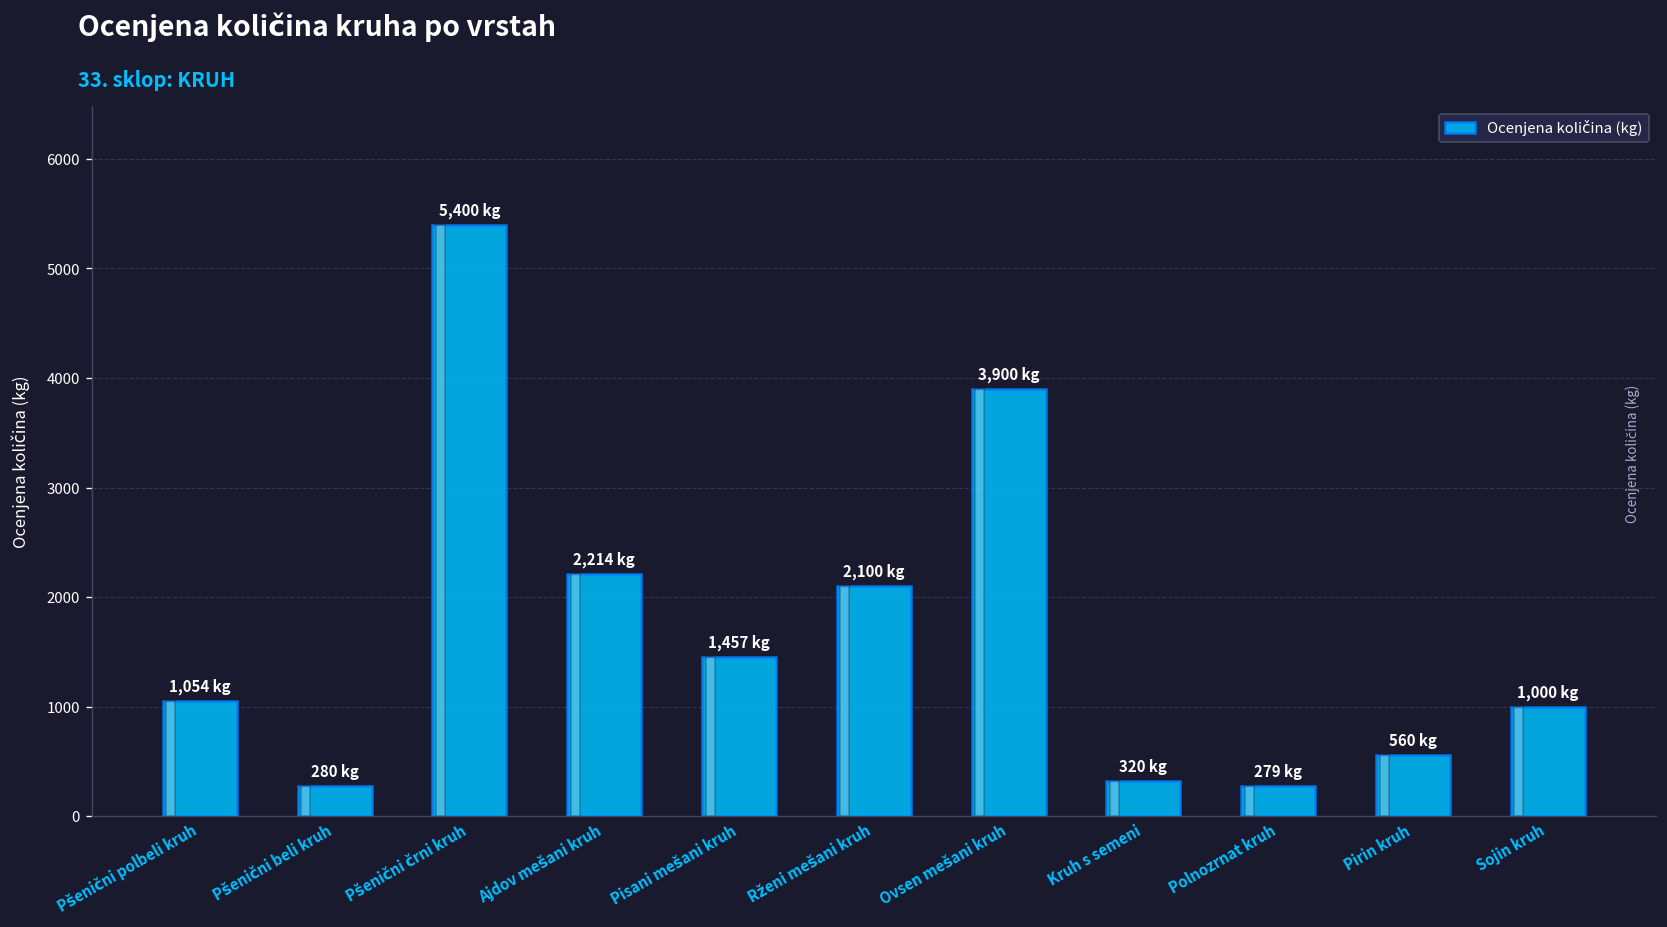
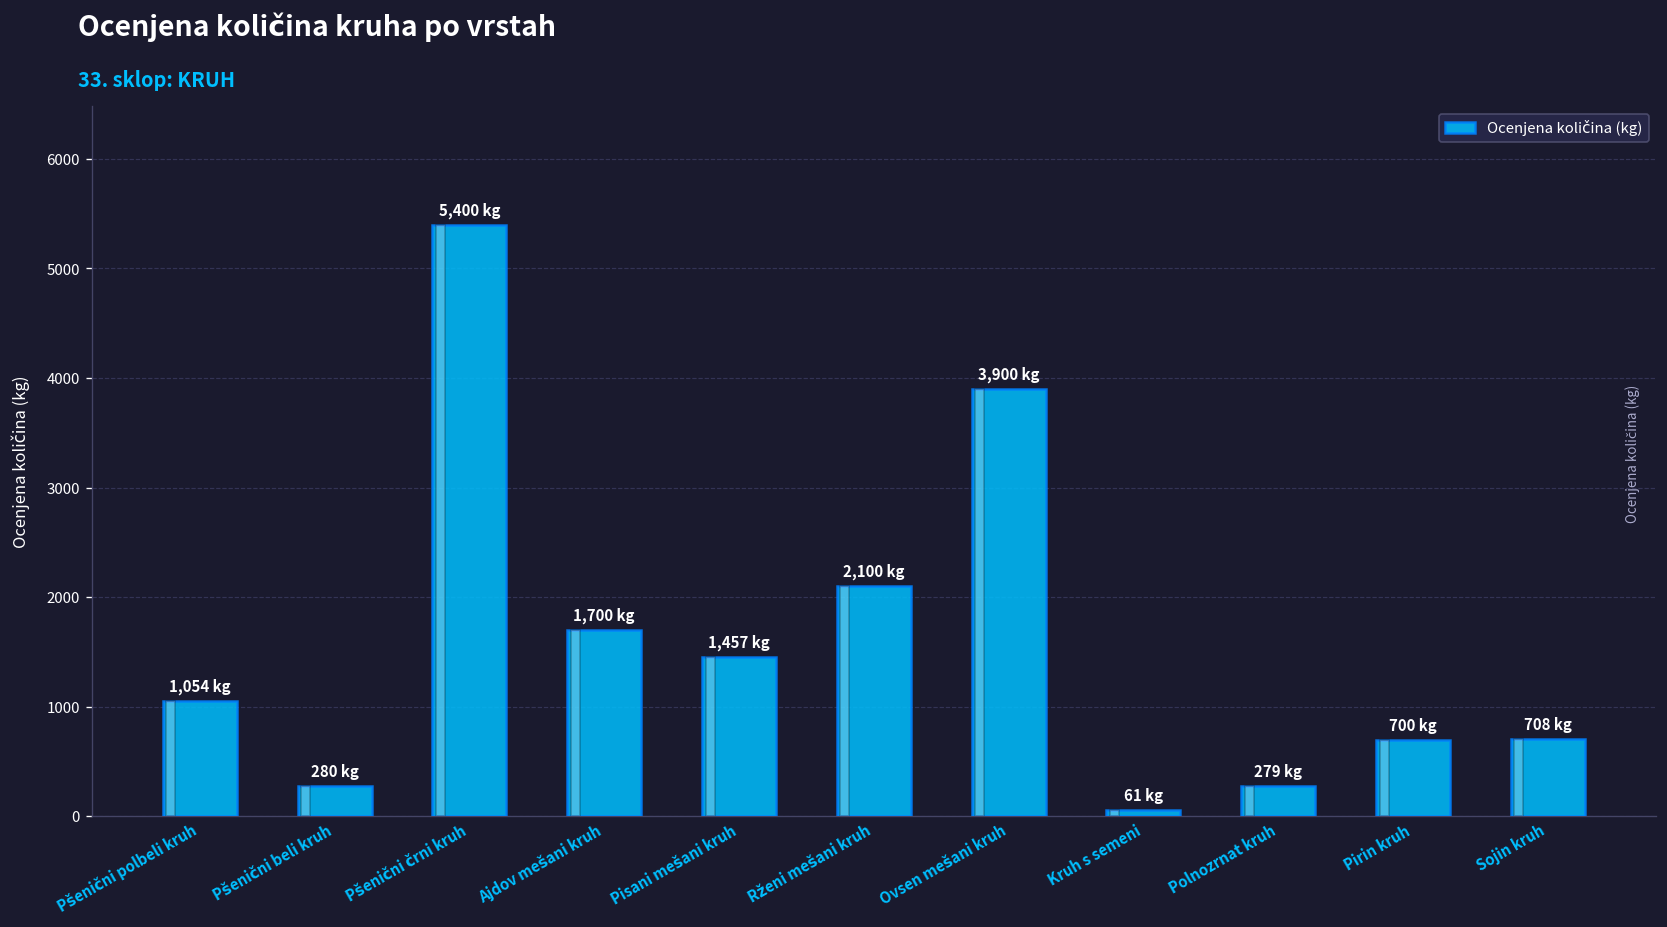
  {
    "Pšenični polbeli kruh": "1,054",
    "Pšenični beli kruh": "280",
    "Pšenični črni kruh": "5,400",
-   "Ajdov mešani kruh": "2,214",
+   "Ajdov mešani kruh": "1,700",
    "Pisani mešani kruh": "1,457",
    "Rženi mešani kruh": "2,100",
    "Ovsen mešani kruh": "3,900",
-   "Kruh s semeni": "320",
+   "Kruh s semeni": "61",
    "Polnozrnat kruh": "279",
-   "Pirin kruh": "560",
-   "Sojin kruh": "1,000"
+   "Pirin kruh": "700",
+   "Sojin kruh": "708"
  }
